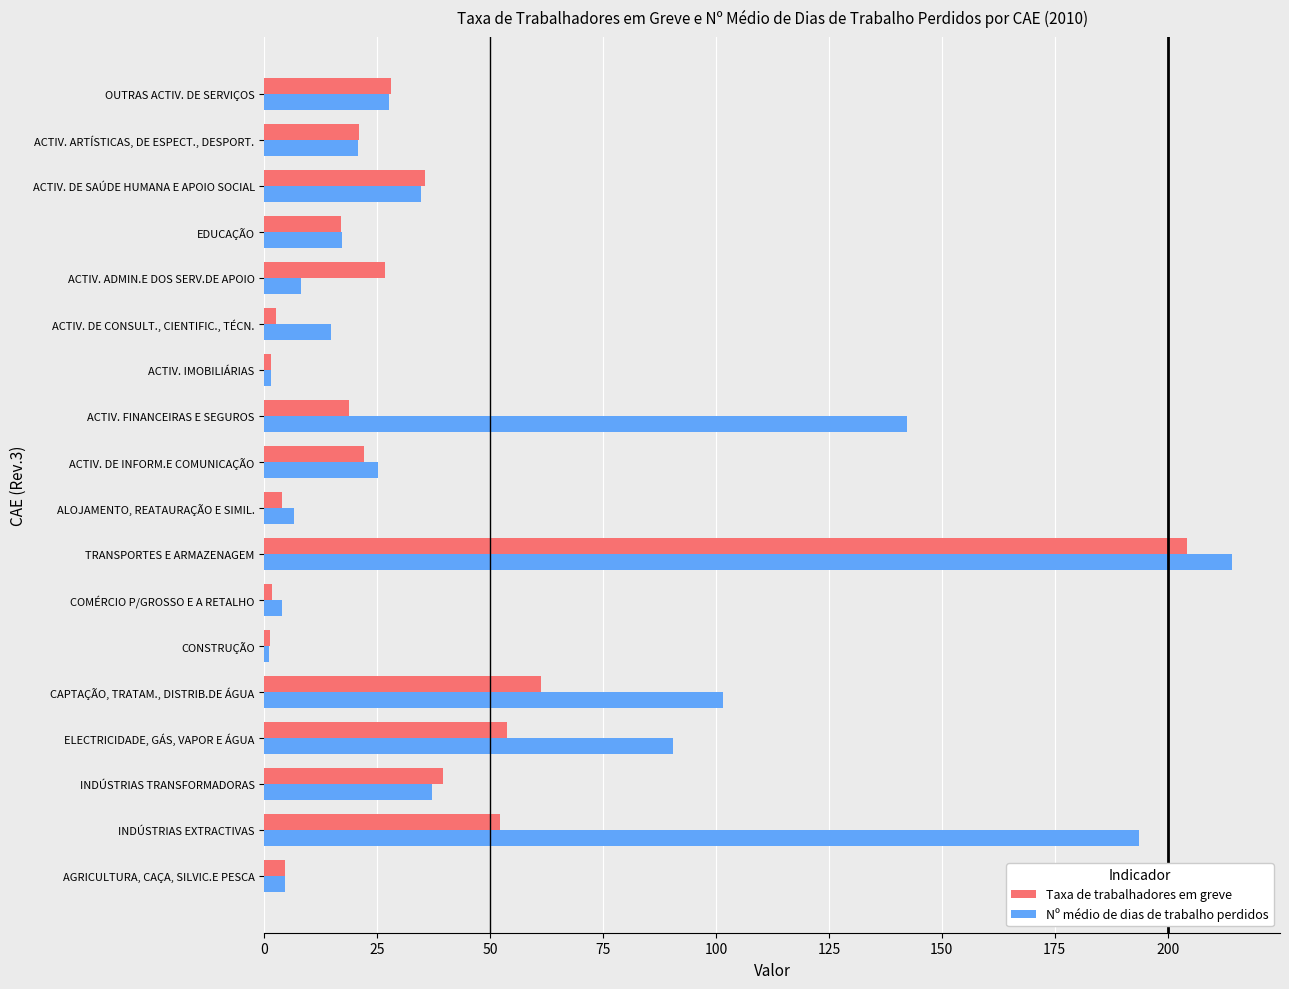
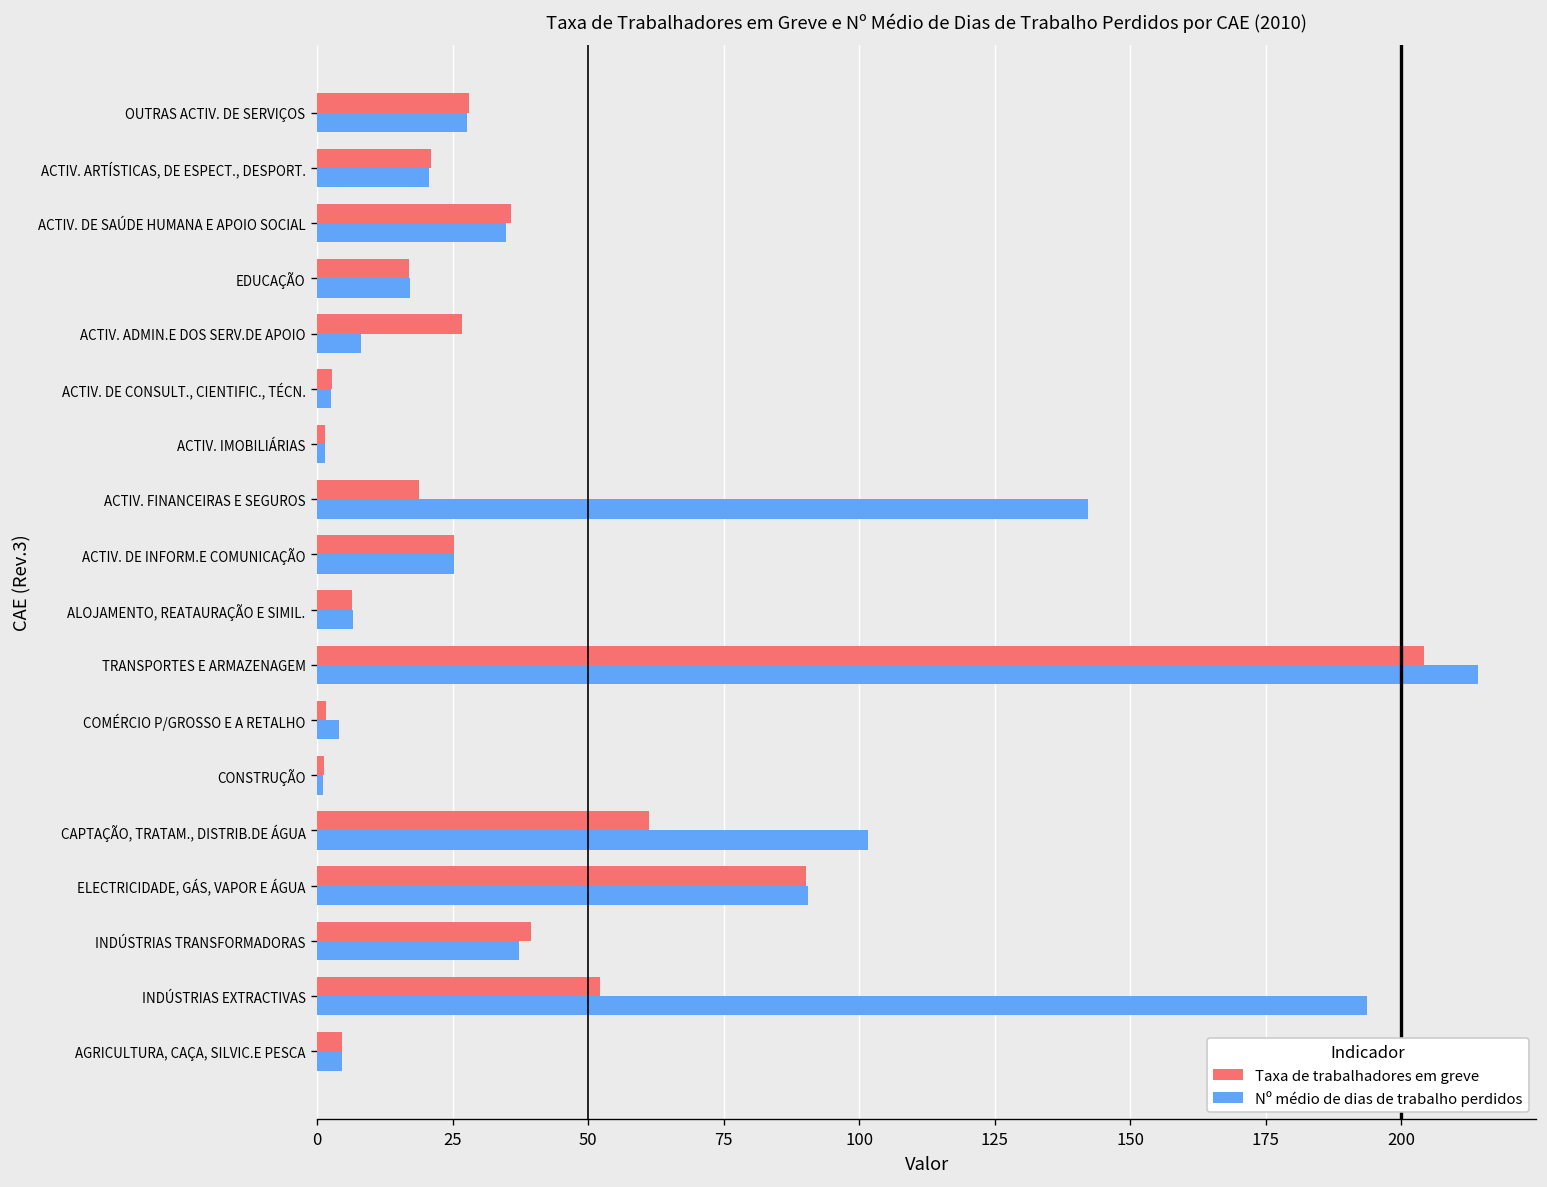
  {
    "Taxa de trabalhadores em greve": {
      "OUTRAS ACTIV. DE SERVIÇOS": 28,
      "ACTIV. ARTÍSTICAS, DE ESPECT., DESPORT.": 21,
      "ACTIV. DE SAÚDE HUMANA E APOIO SOCIAL": 36,
      "EDUCAÇÃO": 17,
      "ACTIV. ADMIN.E DOS SERV.DE APOIO": 27,
      "ACTIV. DE CONSULT., CIENTIFIC., TÉCN.": 3,
      "ACTIV. IMOBILIÁRIAS": 1,
      "ACTIV. FINANCEIRAS E SEGUROS": 19,
-     "ACTIV. DE INFORM.E COMUNICAÇÃO": 22,
-     "ALOJAMENTO, REATAURAÇÃO E SIMIL.": 4,
+     "ACTIV. DE INFORM.E COMUNICAÇÃO": 25,
+     "ALOJAMENTO, REATAURAÇÃO E SIMIL.": 6,
      "TRANSPORTES E ARMAZENAGEM": 204,
      "COMÉRCIO P/GROSSO E A RETALHO": 2,
      "CONSTRUÇÃO": 1,
      "CAPTAÇÃO, TRATAM., DISTRIB.DE ÁGUA": 61,
-     "ELECTRICIDADE, GÁS, VAPOR E ÁGUA": 54,
+     "ELECTRICIDADE, GÁS, VAPOR E ÁGUA": 90,
      "INDÚSTRIAS TRANSFORMADORAS": 40,
      "INDÚSTRIAS EXTRACTIVAS": 52,
      "AGRICULTURA, CAÇA, SILVIC.E PESCA": 5
    },
    "Nº médio de dias de trabalho perdidos": {
      "OUTRAS ACTIV. DE SERVIÇOS": 28,
      "ACTIV. ARTÍSTICAS, DE ESPECT., DESPORT.": 21,
      "ACTIV. DE SAÚDE HUMANA E APOIO SOCIAL": 35,
      "EDUCAÇÃO": 17,
      "ACTIV. ADMIN.E DOS SERV.DE APOIO": 8,
-     "ACTIV. DE CONSULT., CIENTIFIC., TÉCN.": 15,
+     "ACTIV. DE CONSULT., CIENTIFIC., TÉCN.": 3,
      "ACTIV. IMOBILIÁRIAS": 1,
      "ACTIV. FINANCEIRAS E SEGUROS": 142,
      "ACTIV. DE INFORM.E COMUNICAÇÃO": 25,
      "ALOJAMENTO, REATAURAÇÃO E SIMIL.": 7,
      "TRANSPORTES E ARMAZENAGEM": 214,
      "COMÉRCIO P/GROSSO E A RETALHO": 4,
      "CONSTRUÇÃO": 1,
      "CAPTAÇÃO, TRATAM., DISTRIB.DE ÁGUA": 102,
      "ELECTRICIDADE, GÁS, VAPOR E ÁGUA": 91,
      "INDÚSTRIAS TRANSFORMADORAS": 37,
      "INDÚSTRIAS EXTRACTIVAS": 194,
      "AGRICULTURA, CAÇA, SILVIC.E PESCA": 5
    }
  }
